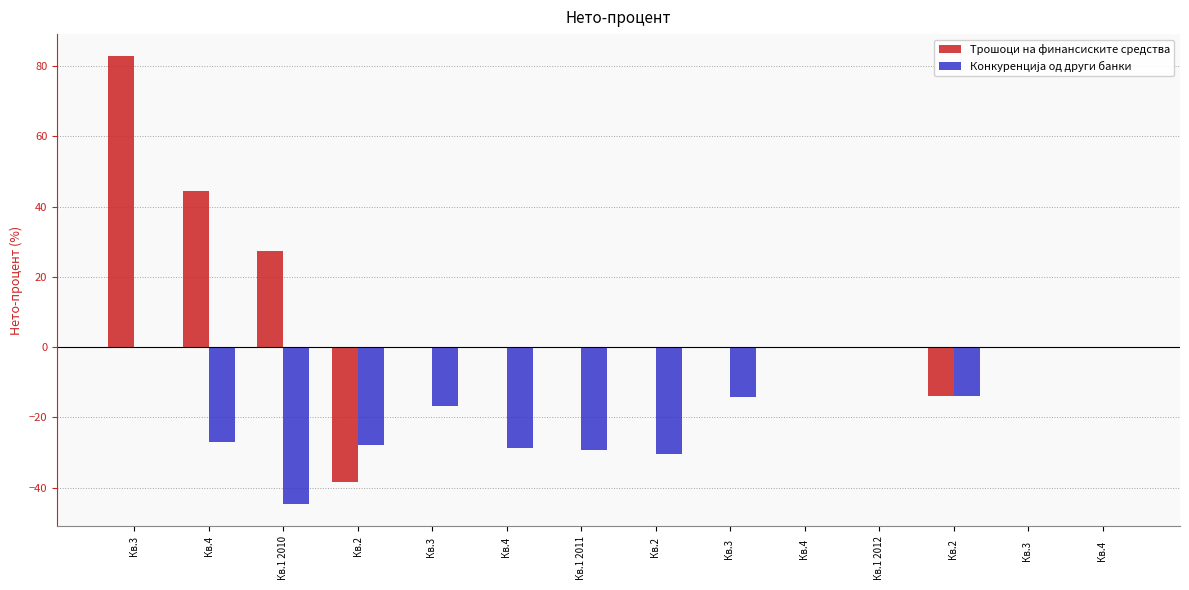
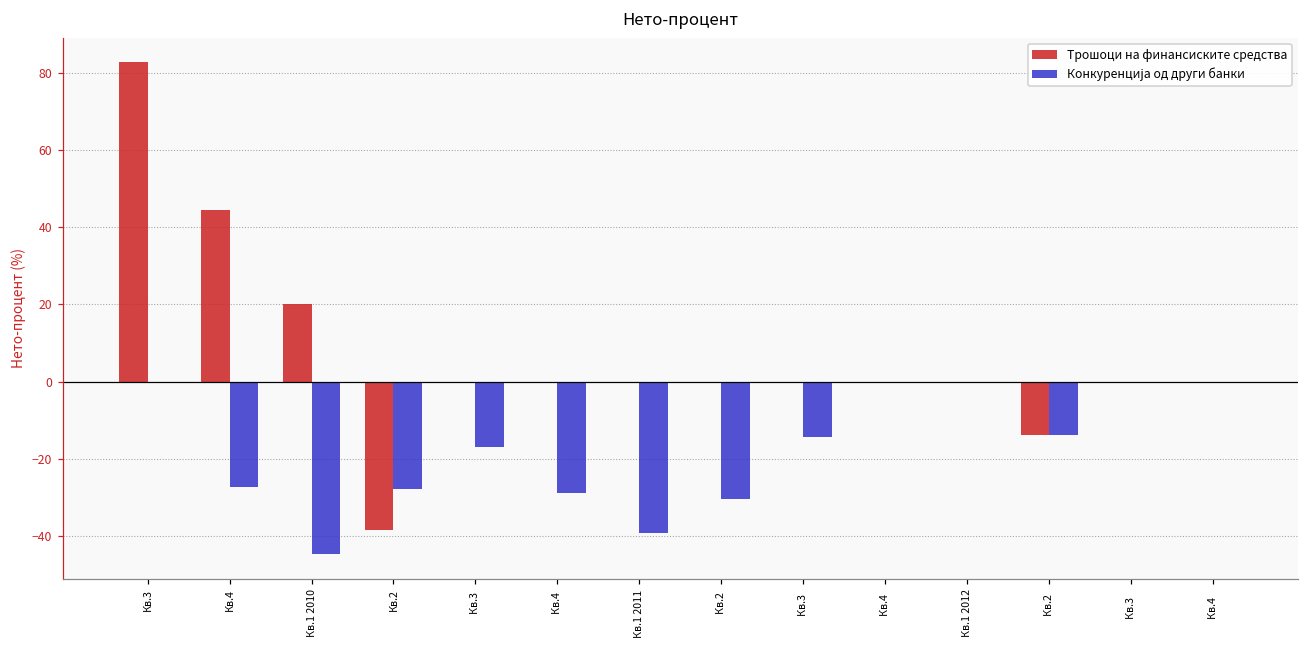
  {
    "Трошоци на финансиските средства": {
-     "Кв.1 2010": 27,
+     "Кв.1 2010": 20,
      "Кв.1 2011": 0,
      "Кв.1 2012": 0
    },
    "Конкуренција од други банки": {
      "Кв.1 2010": -45,
-     "Кв.1 2011": -29,
+     "Кв.1 2011": -39,
      "Кв.1 2012": 0
    }
  }
